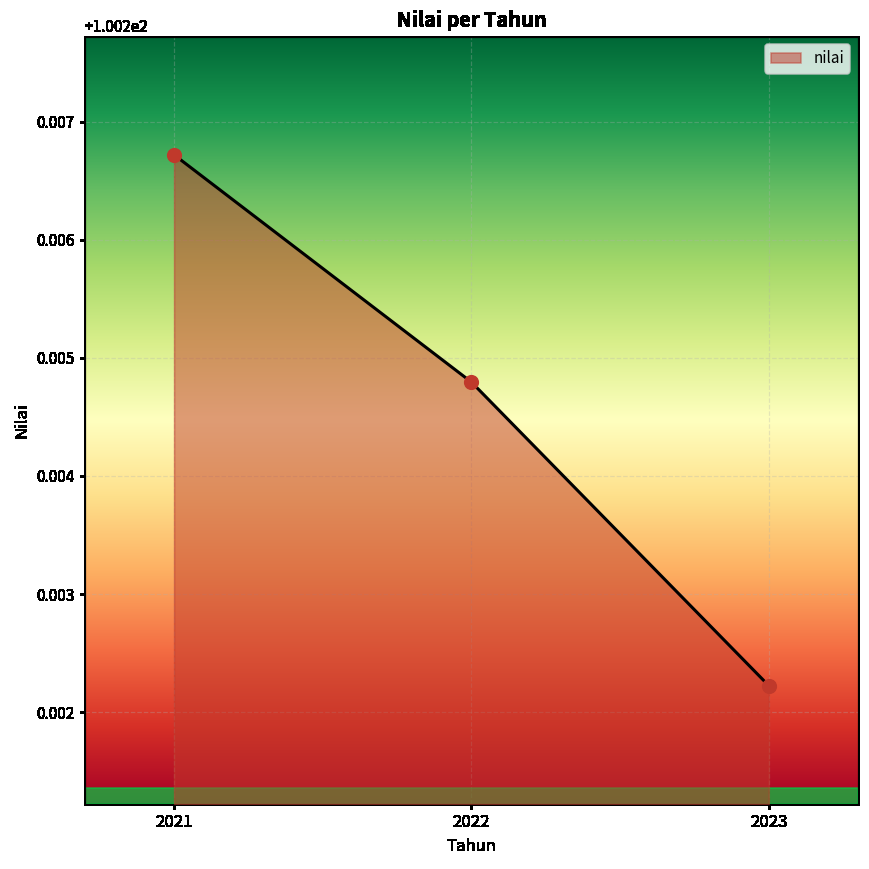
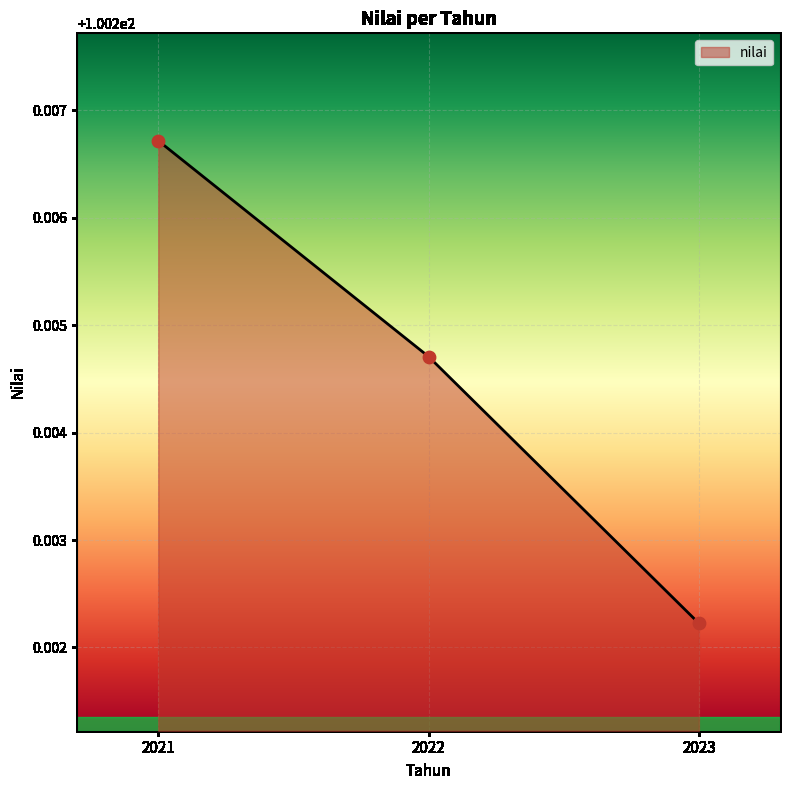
  {
    "2021": 100.20672,
-   "2022": 100.20479,
+   "2022": 100.20471,
    "2023": 100.20222
  }
